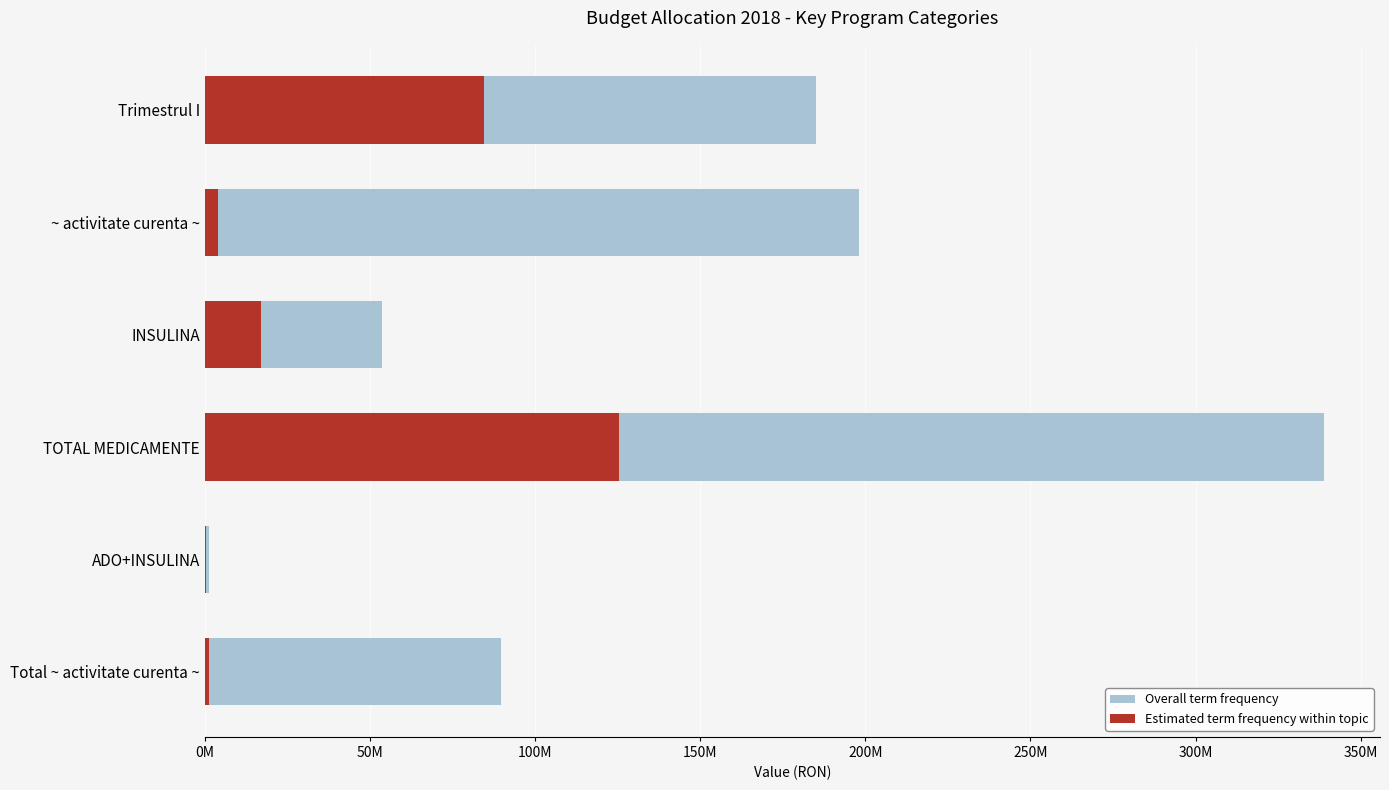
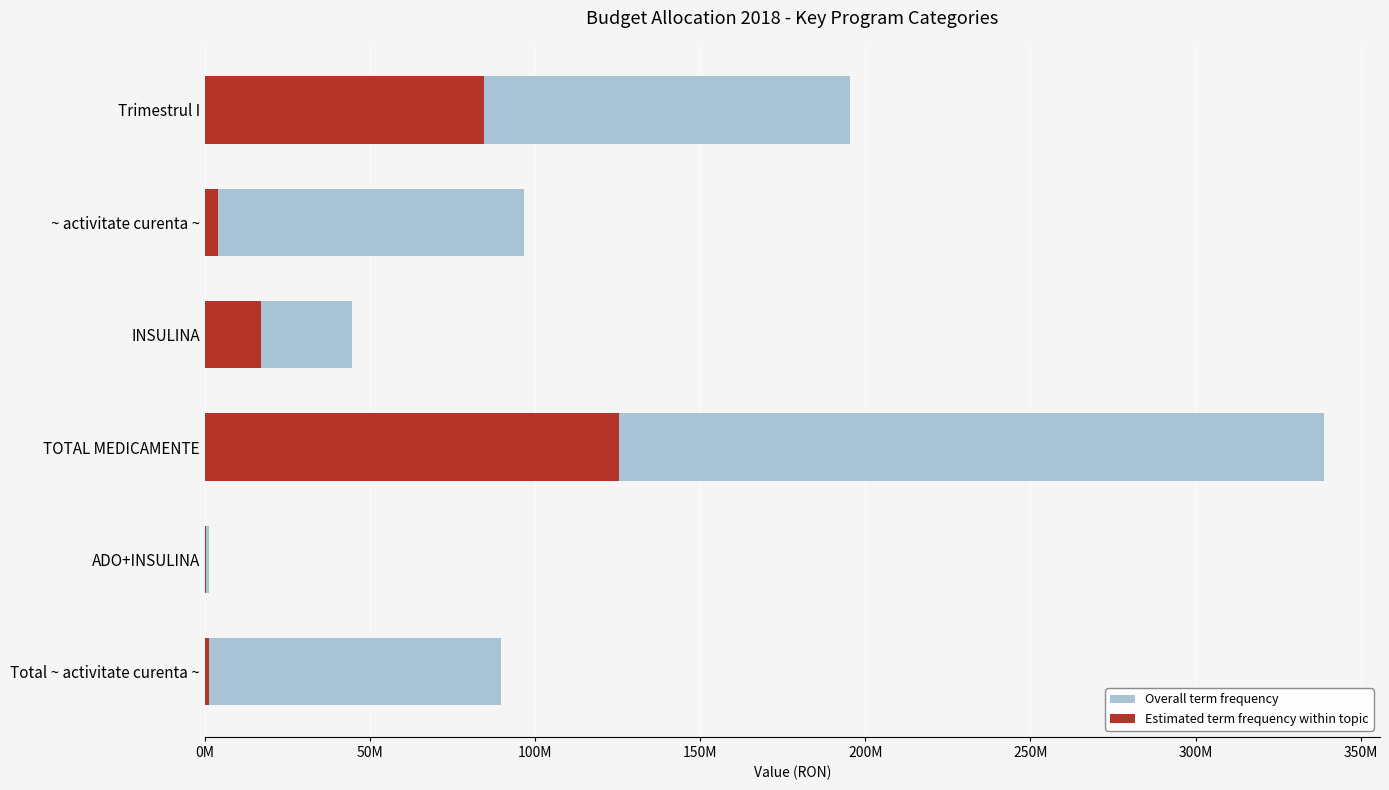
  {
    "Overall term frequency": {
-     "Trimestrul I": 185000000,
-     "~ activitate curenta ~": 198000000,
-     "INSULINA": 54000000,
+     "Trimestrul I": 195000000,
+     "~ activitate curenta ~": 97000000,
+     "INSULINA": 45000000,
      "TOTAL MEDICAMENTE": 339000000,
      "ADO+INSULINA": 1000000,
      "Total ~ activitate curenta ~": 90000000
    }
  }
